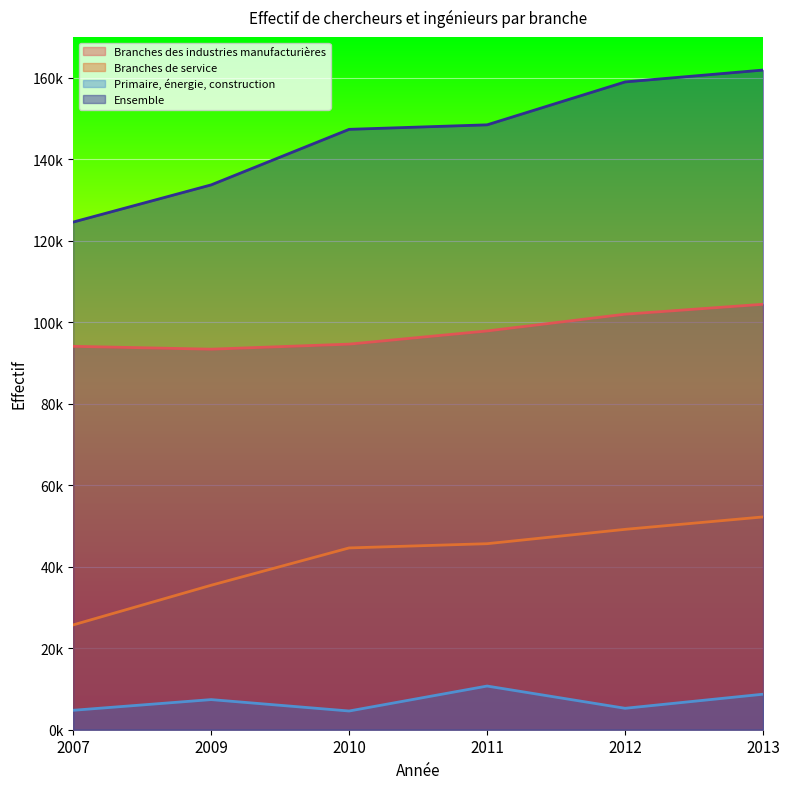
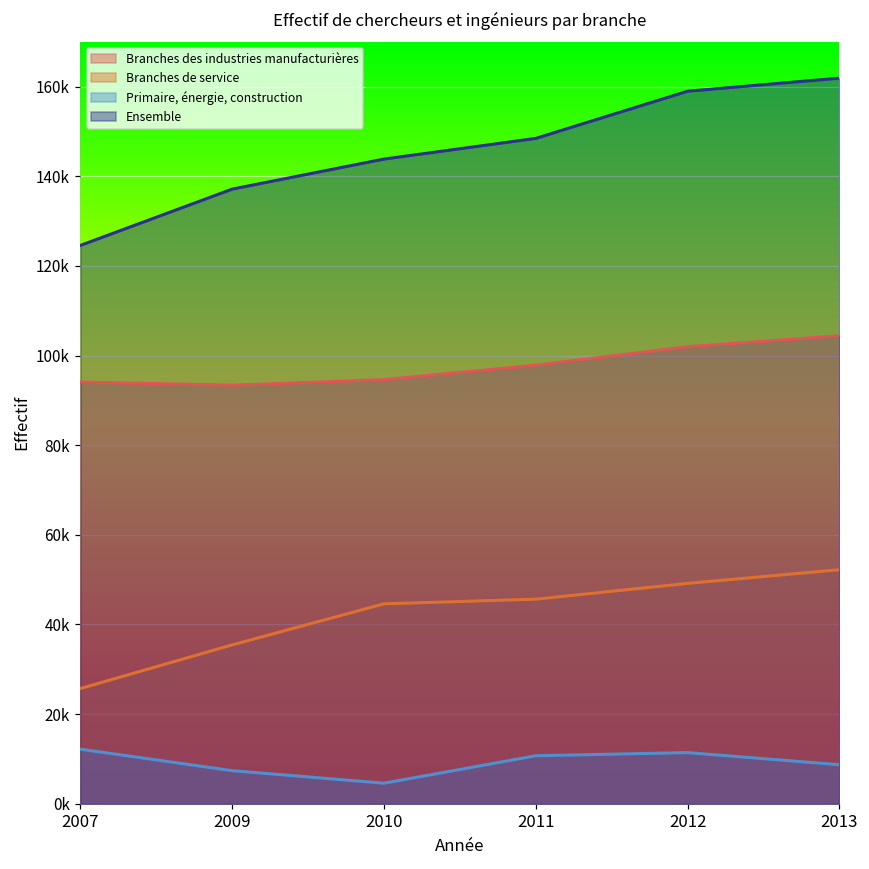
  {
    "Primaire, énergie, construction": {
-     "2007": 5000,
+     "2007": 12000,
      "2009": 7000,
      "2010": 5000,
      "2011": 11000,
-     "2012": 5000,
+     "2012": 11000,
      "2013": 9000
    },
    "Ensemble": {
      "2007": 125000,
-     "2009": 134000,
-     "2010": 147000,
+     "2009": 137000,
+     "2010": 144000,
      "2011": 148000,
      "2012": 159000,
      "2013": 162000
    }
  }
